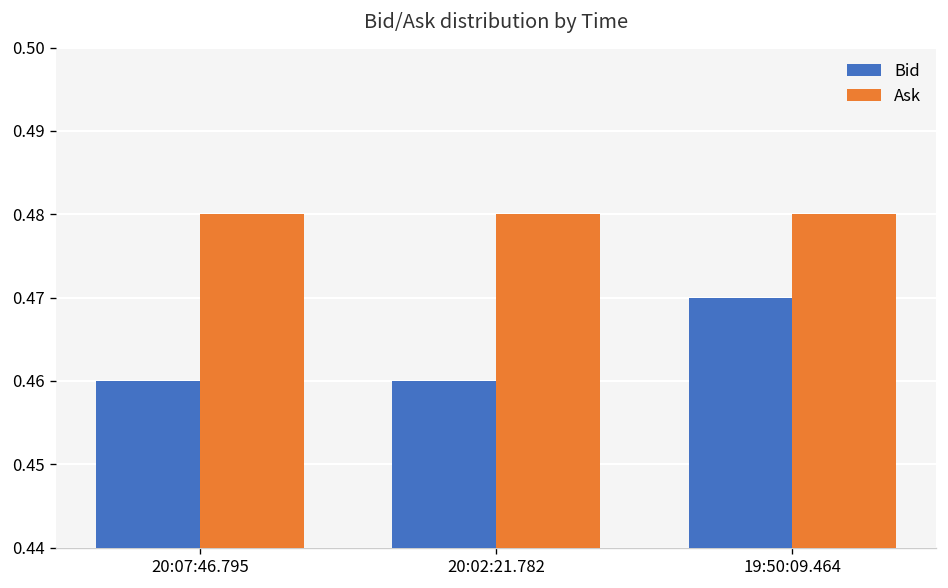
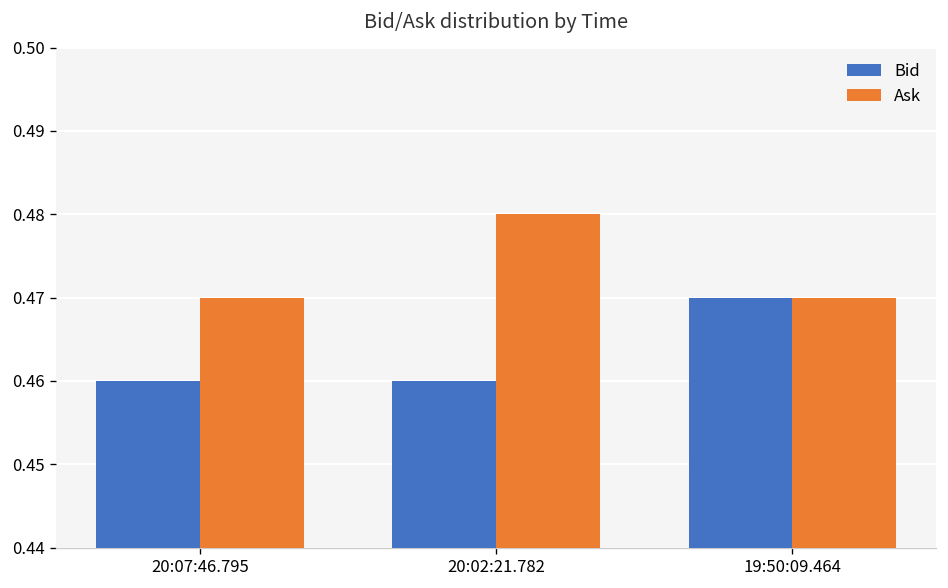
  {
    "Bid": {
      "20:07:46.795": 0.46,
      "20:02:21.782": 0.46,
      "19:50:09.464": 0.47
    },
    "Ask": {
-     "20:07:46.795": 0.48,
+     "20:07:46.795": 0.47,
      "20:02:21.782": 0.48,
-     "19:50:09.464": 0.48
+     "19:50:09.464": 0.47
    }
  }
